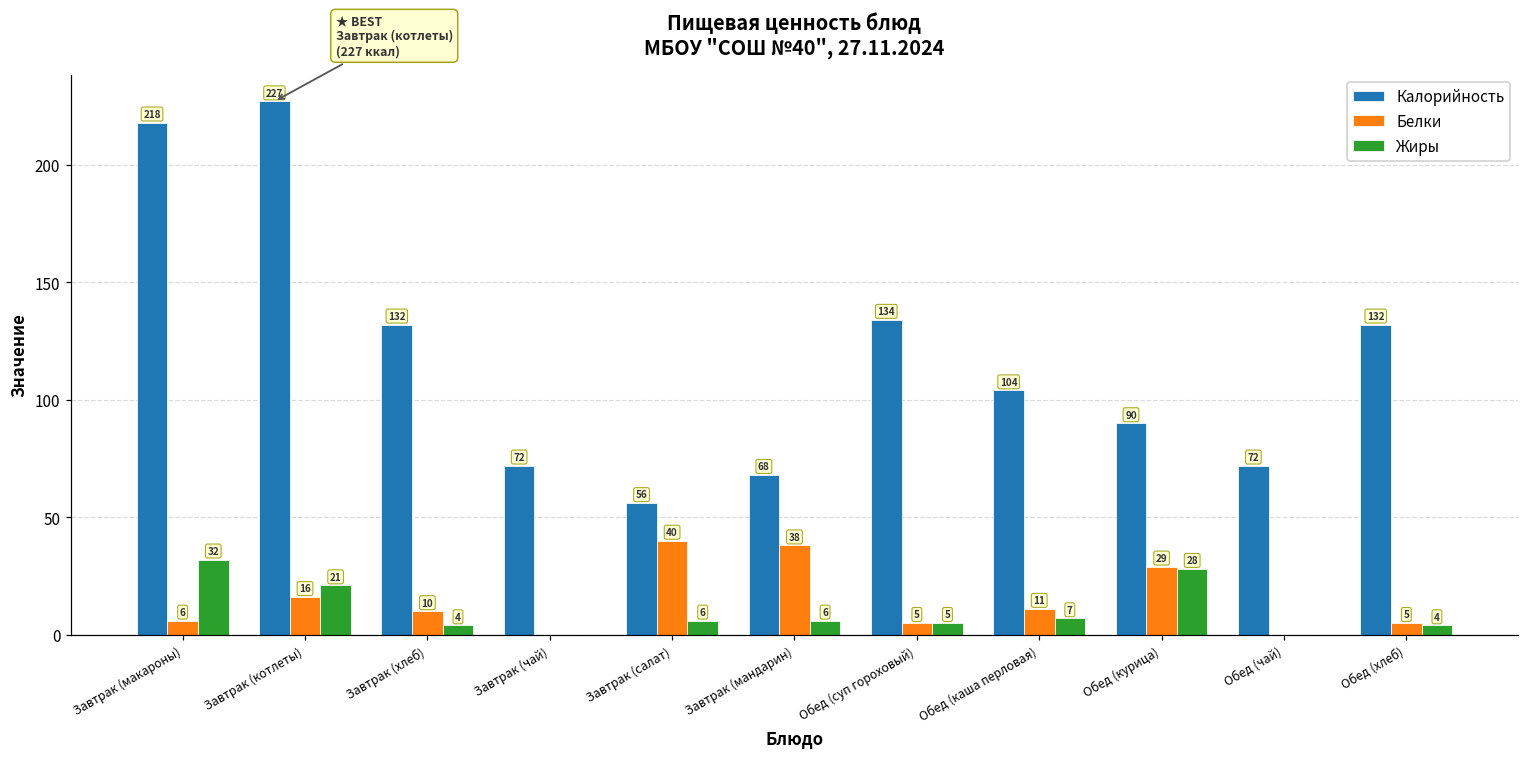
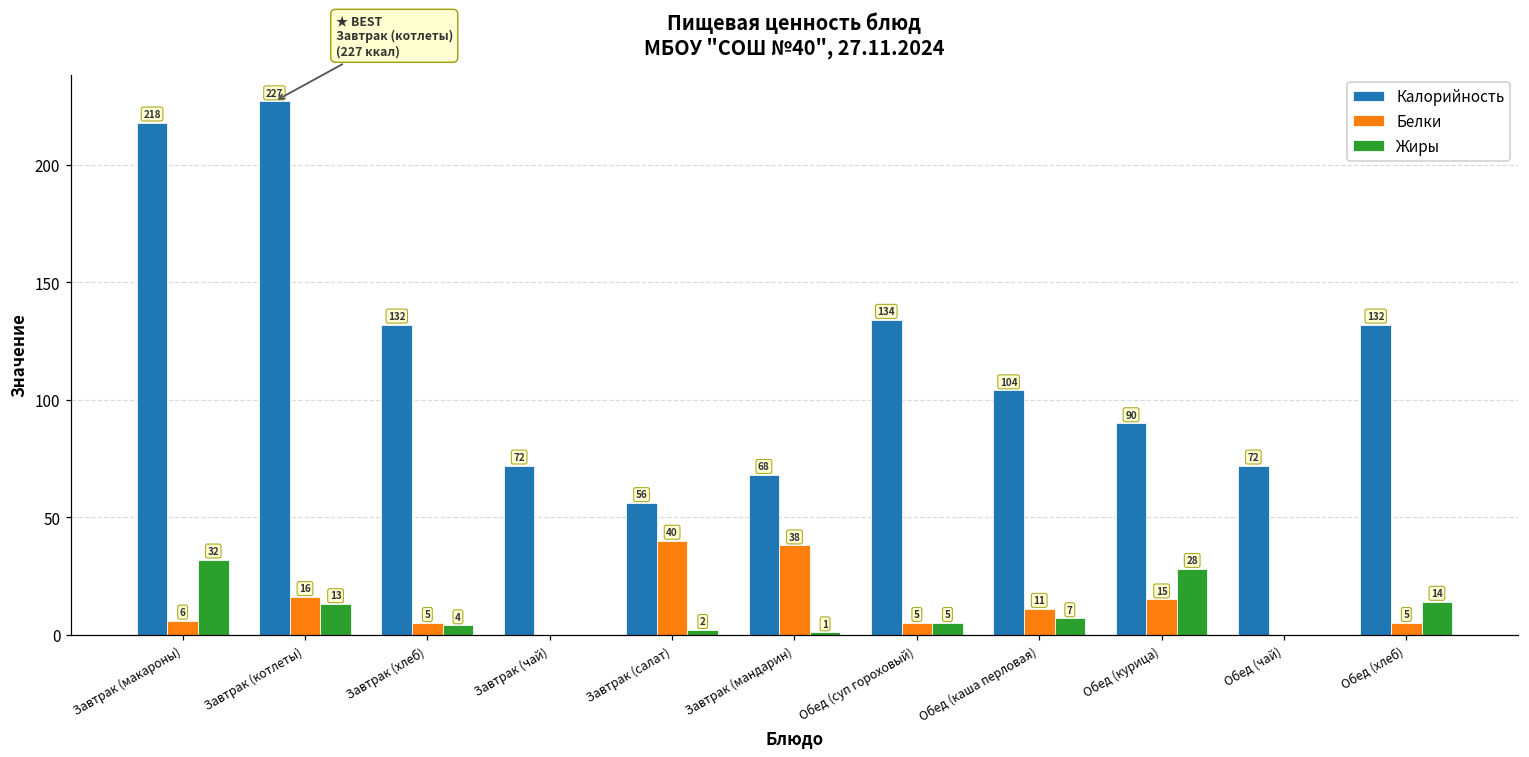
  {
    "Белки": {
-     "Завтрак (хлеб)": 10,
-     "Обед (курица)": 29
+     "Завтрак (хлеб)": 5,
+     "Обед (курица)": 15
    },
    "Жиры": {
-     "Завтрак (котлеты)": 21,
-     "Завтрак (салат)": 6,
-     "Завтрак (мандарин)": 6,
-     "Обед (хлеб)": 4
+     "Завтрак (котлеты)": 13,
+     "Завтрак (салат)": 2,
+     "Завтрак (мандарин)": 1,
+     "Обед (хлеб)": 14
    }
  }
